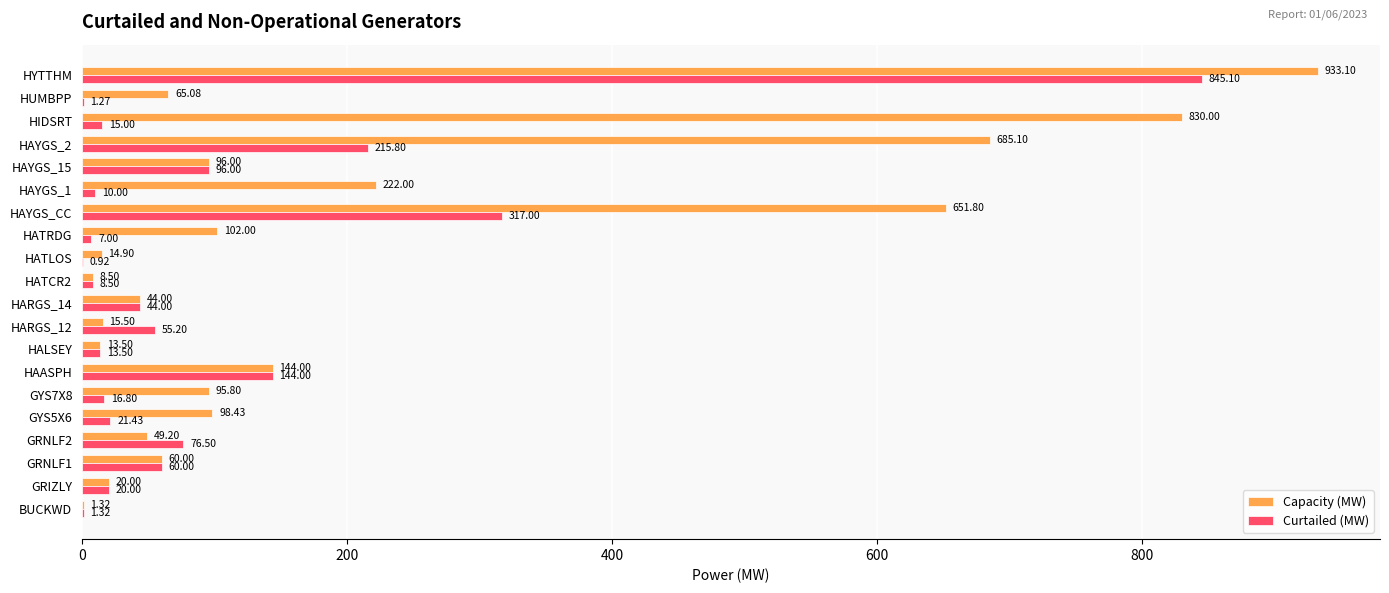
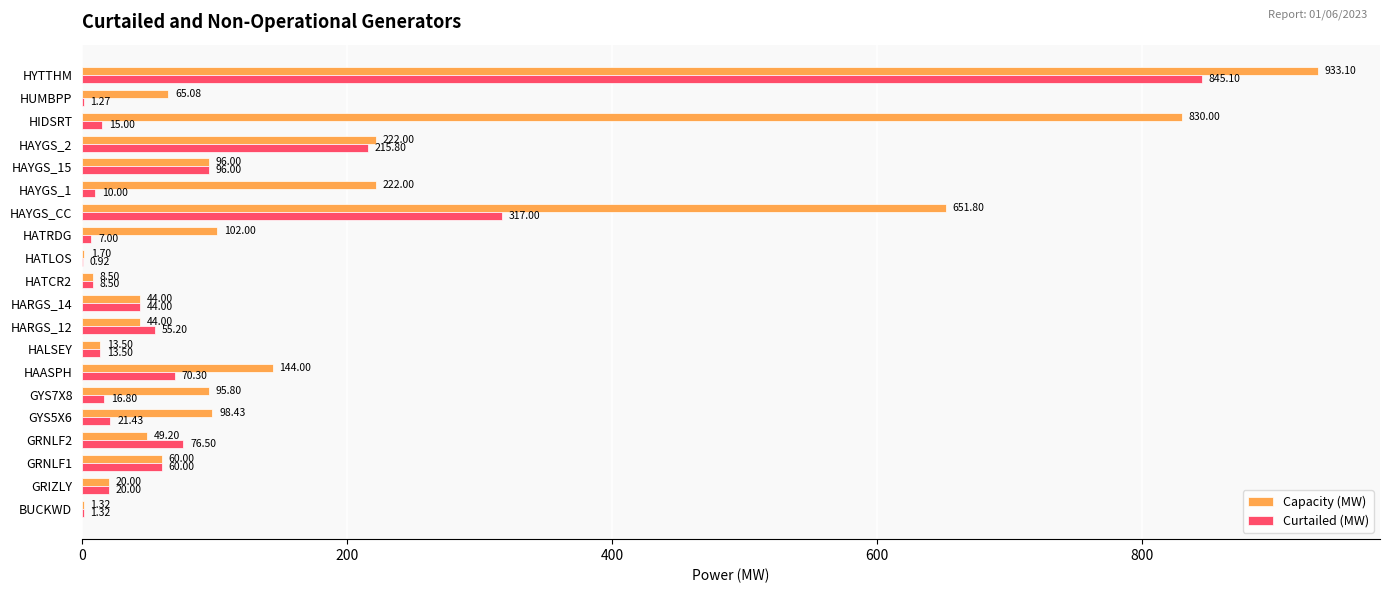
  {
    "Capacity (MW)": {
      "HYTTHM": 933.10,
      "HUMBPP": 65.08,
      "HIDSRT": 830.00,
-     "HAYGS_2": 685.10,
+     "HAYGS_2": 222.00,
      "HAYGS_1": 222.00,
      "HAYGS_CC": 651.80,
      "HATRDG": 102.00,
-     "HATLOS": 14.90,
-     "HARGS_12": 15.50,
+     "HATLOS": 1.70,
+     "HARGS_12": 44.00,
      "HAASPH": 144.00,
      "GYS7X8": 95.80,
      "GYS5X6": 98.43,
      "GRNLF2": 49.20
    },
    "Curtailed (MW)": {
      "HYTTHM": 845.10,
      "HUMBPP": 1.27,
      "HIDSRT": 15.00,
      "HAYGS_2": 215.80,
      "HAYGS_1": 10.00,
      "HAYGS_CC": 317.00,
      "HATRDG": 7.00,
      "HARGS_12": 55.20,
-     "HAASPH": 144.00,
+     "HAASPH": 70.30,
      "GYS7X8": 16.80,
      "GYS5X6": 21.43,
      "GRNLF2": 76.50
    }
  }
